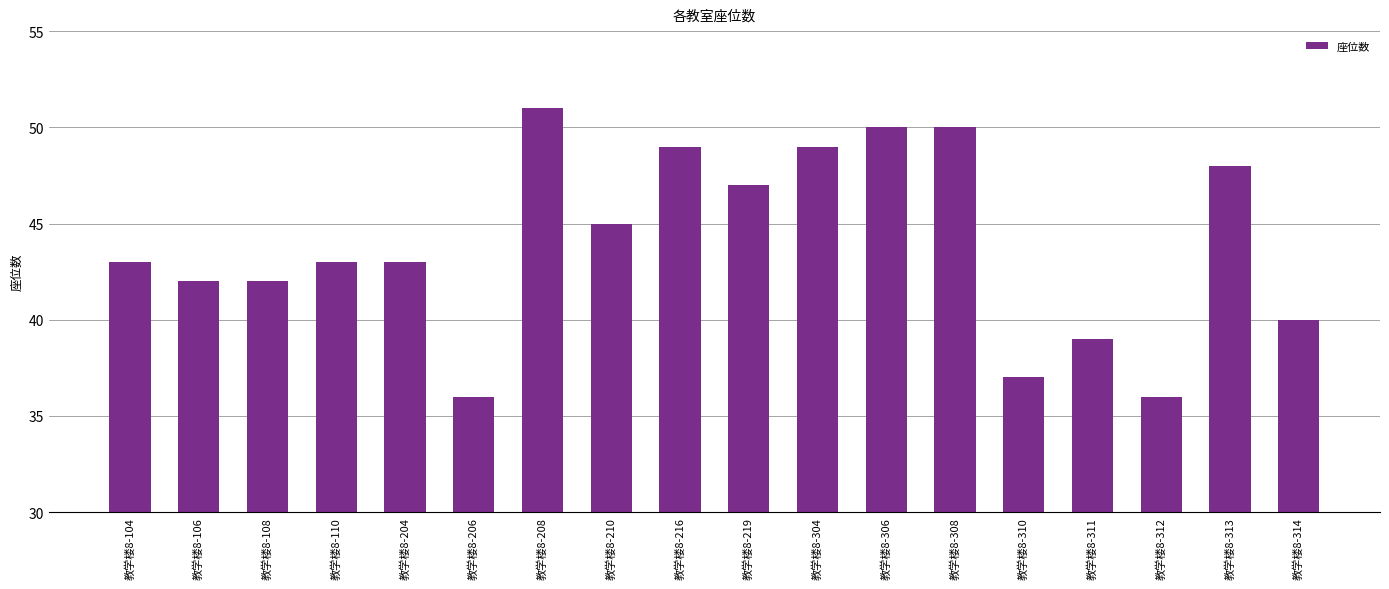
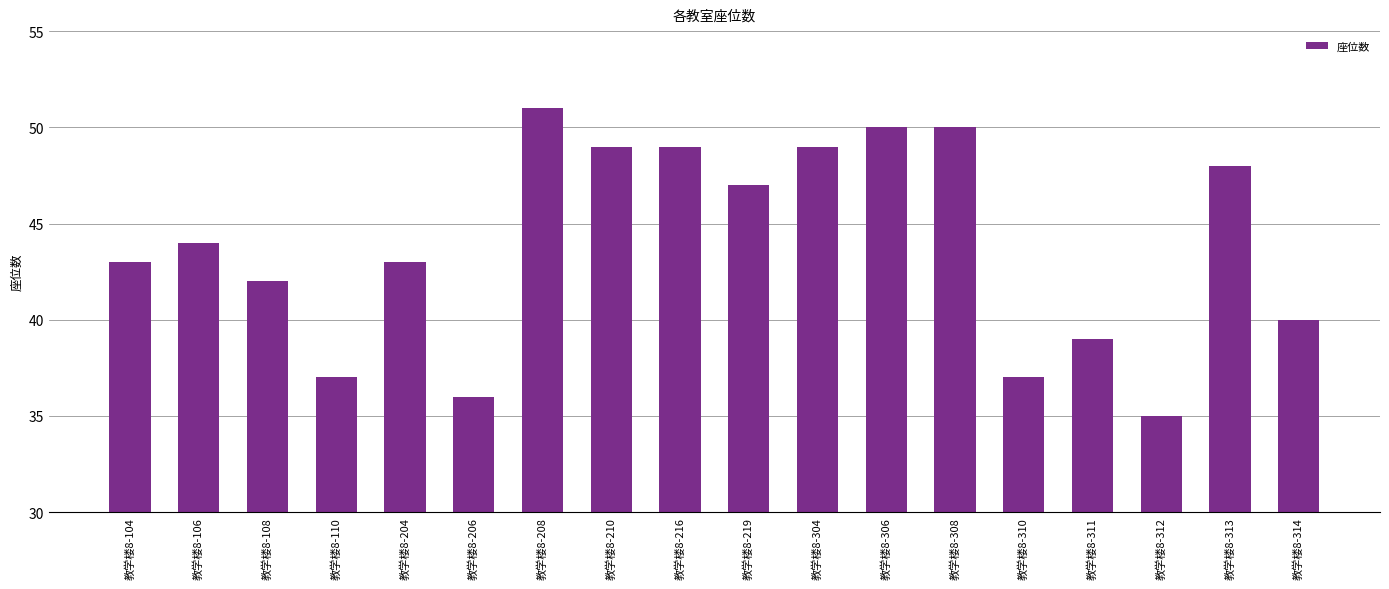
  {
    "教学楼8-104": 43,
-   "教学楼8-106": 42,
+   "教学楼8-106": 44,
    "教学楼8-108": 42,
-   "教学楼8-110": 43,
+   "教学楼8-110": 37,
    "教学楼8-204": 43,
    "教学楼8-206": 36,
    "教学楼8-208": 51,
-   "教学楼8-210": 45,
+   "教学楼8-210": 49,
    "教学楼8-216": 49,
    "教学楼8-219": 47,
    "教学楼8-304": 49,
    "教学楼8-306": 50,
    "教学楼8-308": 50,
    "教学楼8-310": 37,
    "教学楼8-311": 39,
-   "教学楼8-312": 36,
+   "教学楼8-312": 35,
    "教学楼8-313": 48,
    "教学楼8-314": 40
  }
